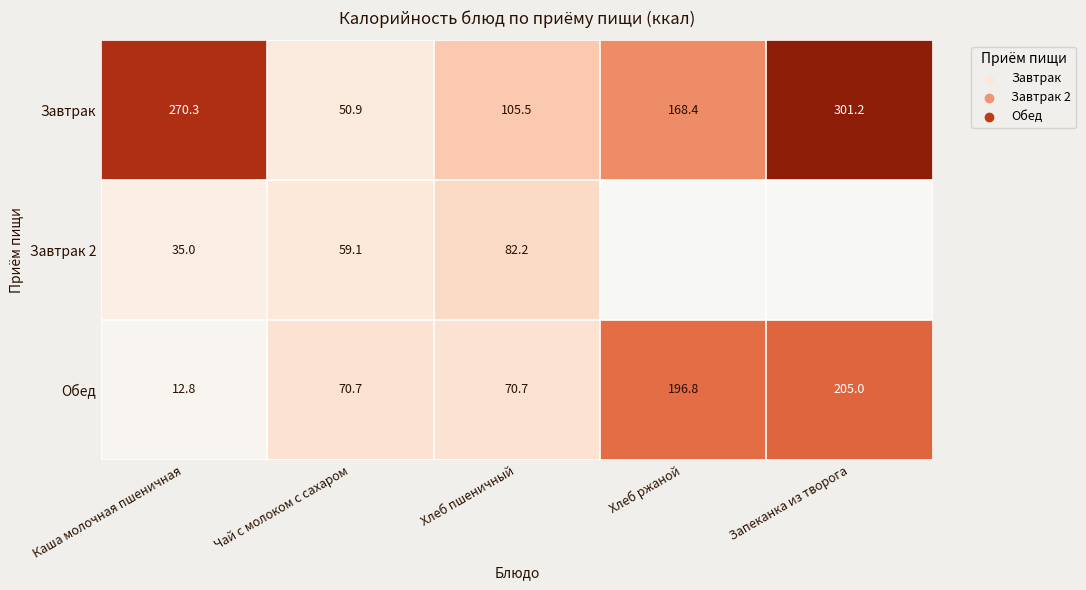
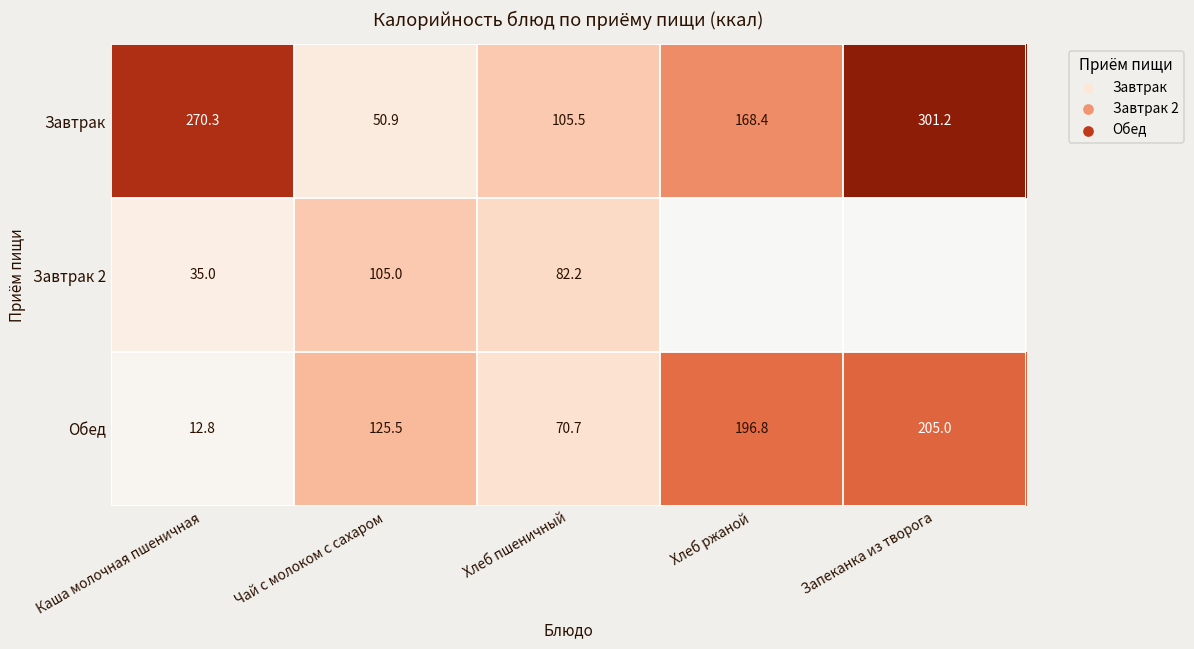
  {
    "Завтрак": {
      "Каша молочная пшеничная": 270.3,
      "Чай с молоком с сахаром": 50.9,
      "Хлеб пшеничный": 105.5,
      "Хлеб ржаной": 168.4,
      "Запеканка из творога": 301.2
    },
    "Завтрак 2": {
      "Каша молочная пшеничная": 35.0,
-     "Чай с молоком с сахаром": 59.1,
+     "Чай с молоком с сахаром": 105.0,
      "Хлеб пшеничный": 82.2
    },
    "Обед": {
      "Каша молочная пшеничная": 12.8,
-     "Чай с молоком с сахаром": 70.7,
+     "Чай с молоком с сахаром": 125.5,
      "Хлеб пшеничный": 70.7,
      "Хлеб ржаной": 196.8,
      "Запеканка из творога": 205.0
    }
  }
